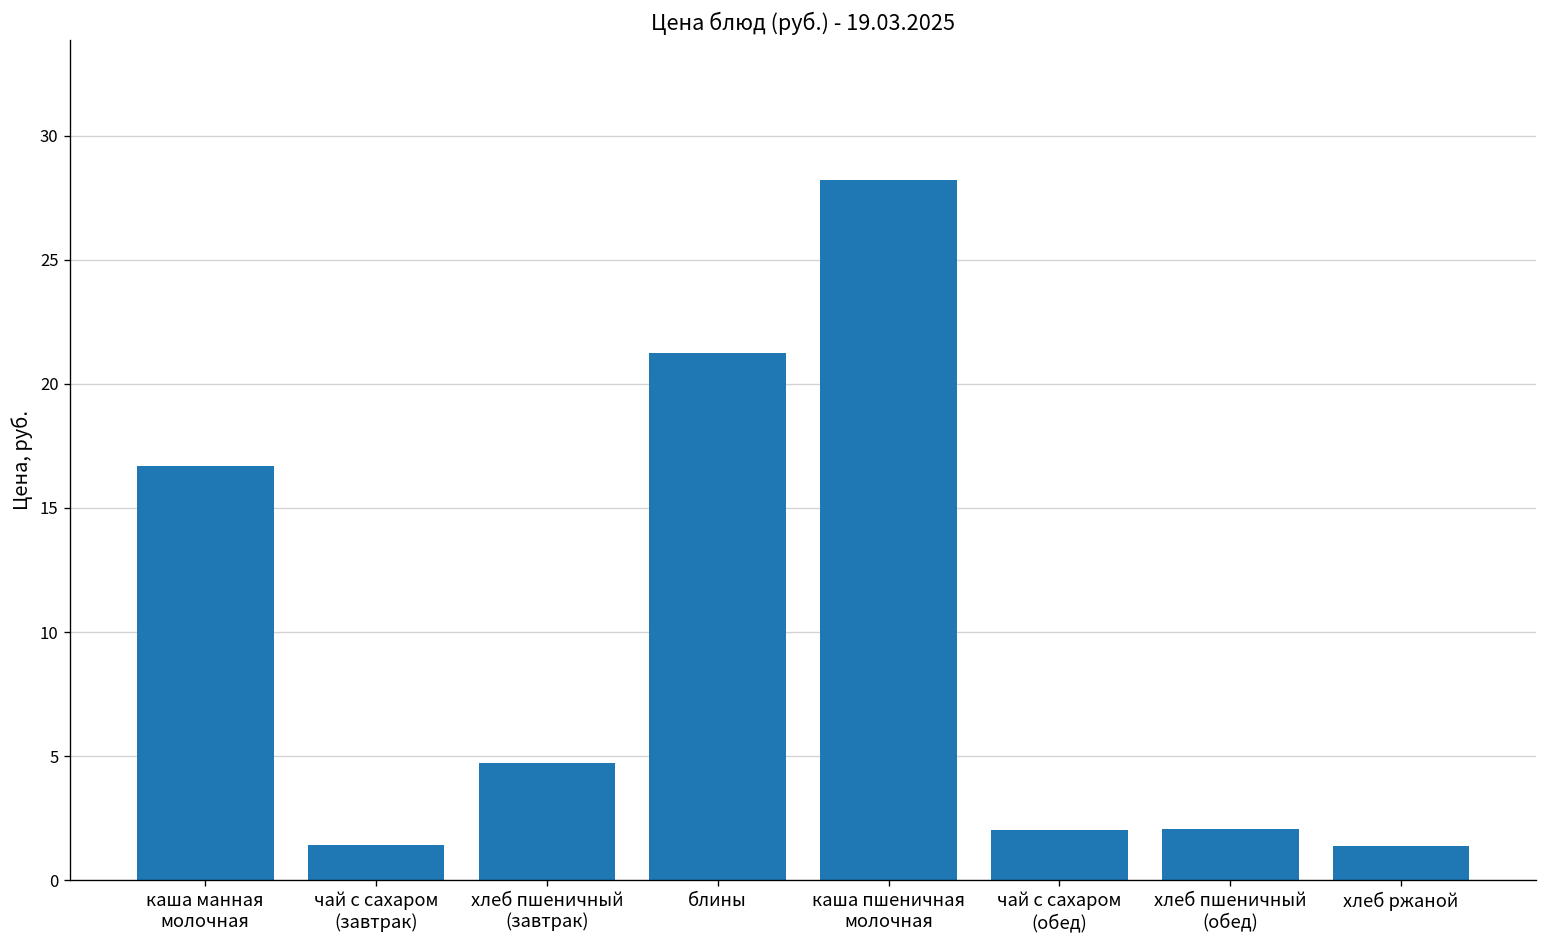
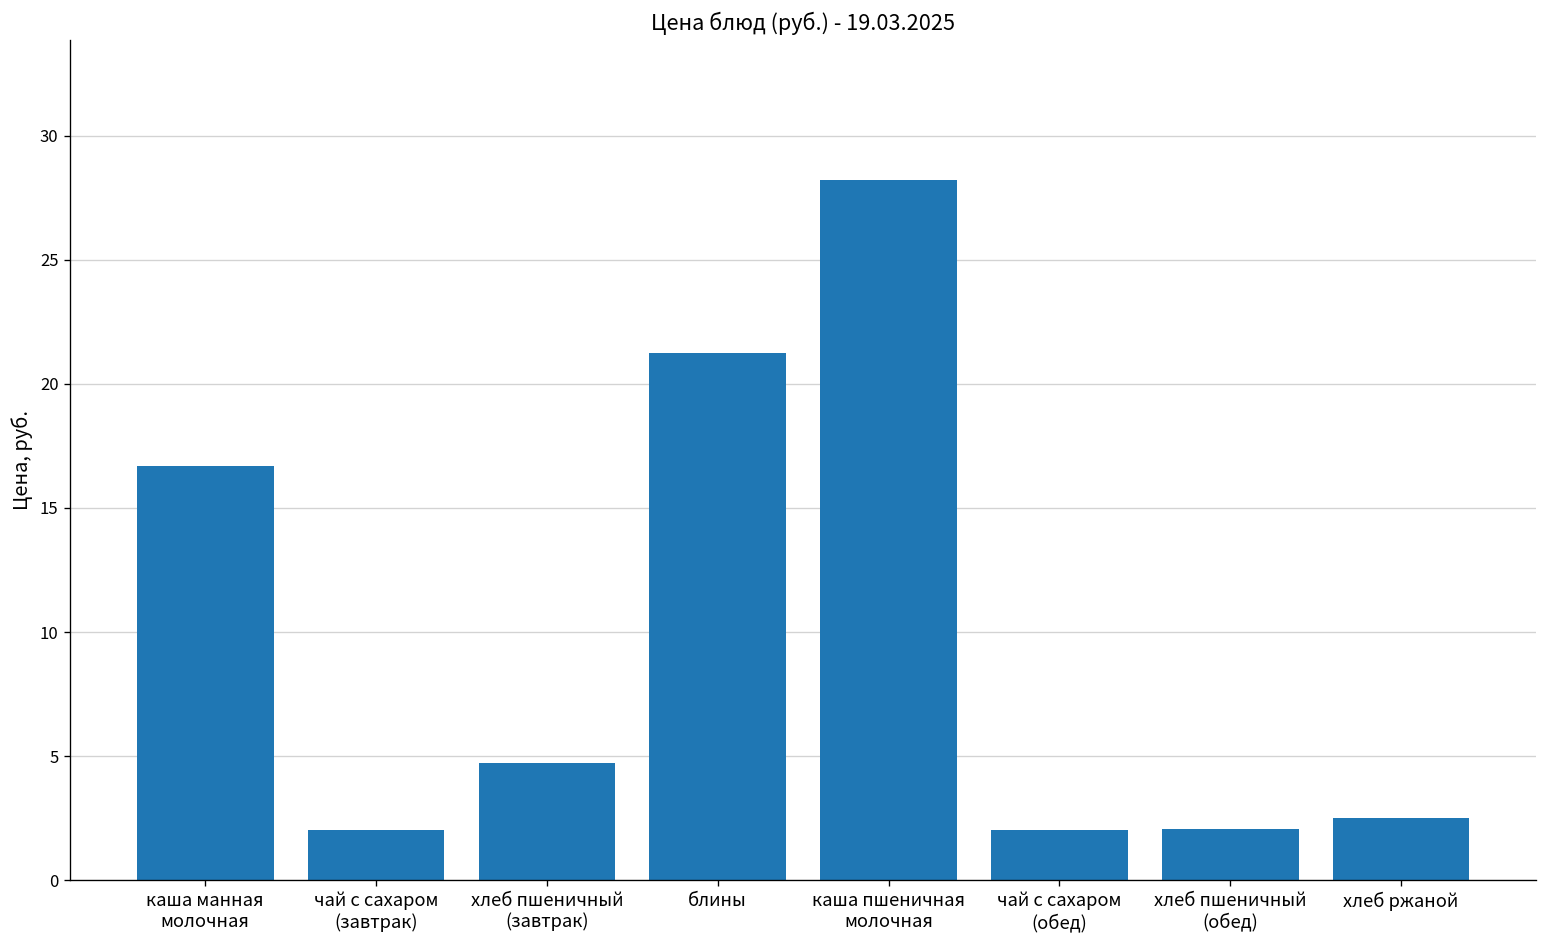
  {
    "каша манная молочная": 16.7,
-   "чай с сахаром (завтрак)": 1.4,
+   "чай с сахаром (завтрак)": 2.0,
    "хлеб пшеничный (завтрак)": 4.7,
    "блины": 21.2,
    "каша пшеничная молочная": 28.2,
    "чай с сахаром (обед)": 2.0,
    "хлеб пшеничный (обед)": 2.1,
-   "хлеб ржаной": 1.4
+   "хлеб ржаной": 2.5
  }
